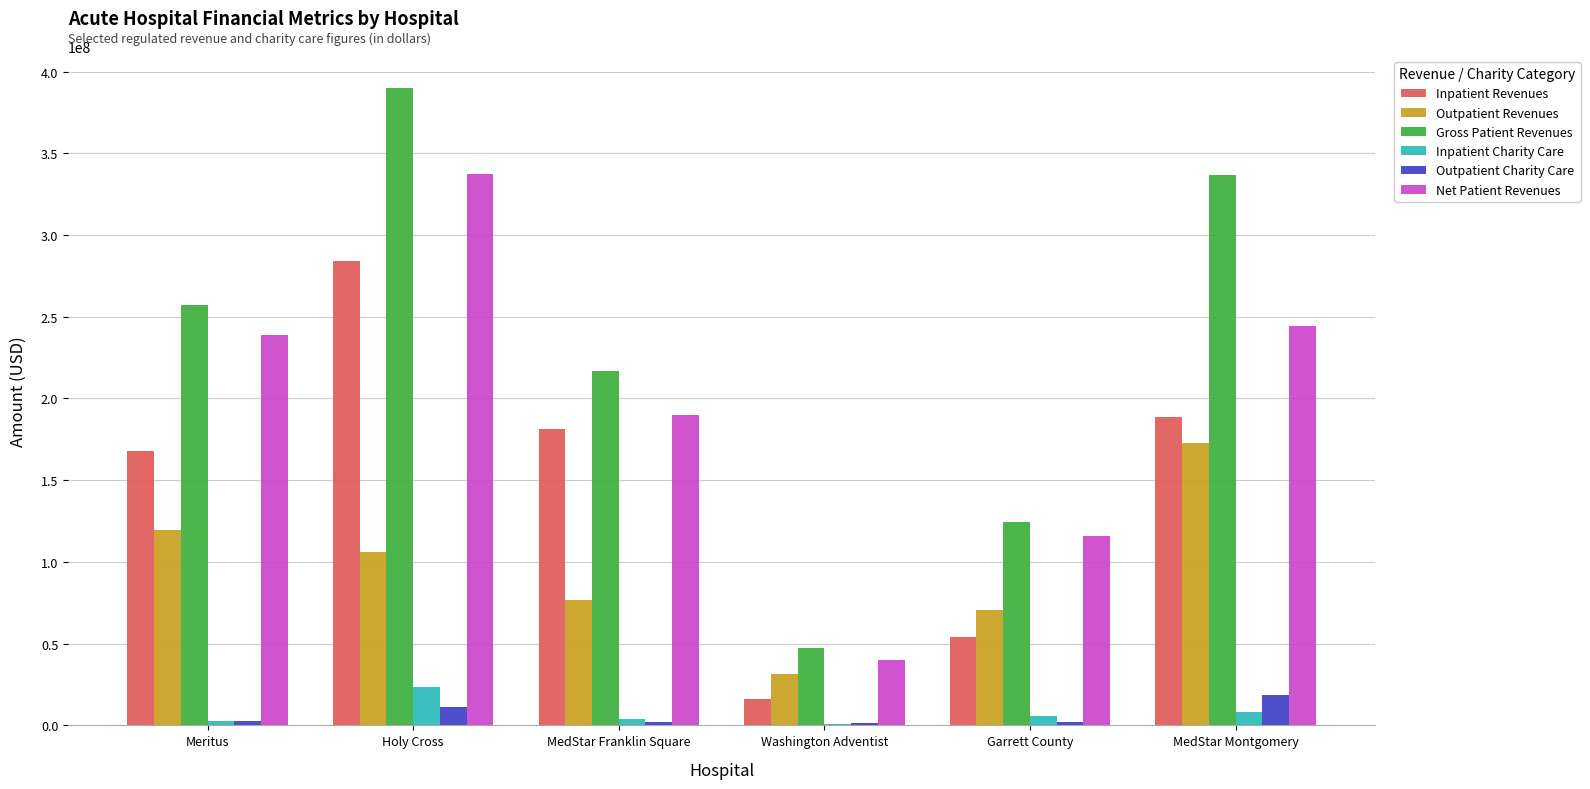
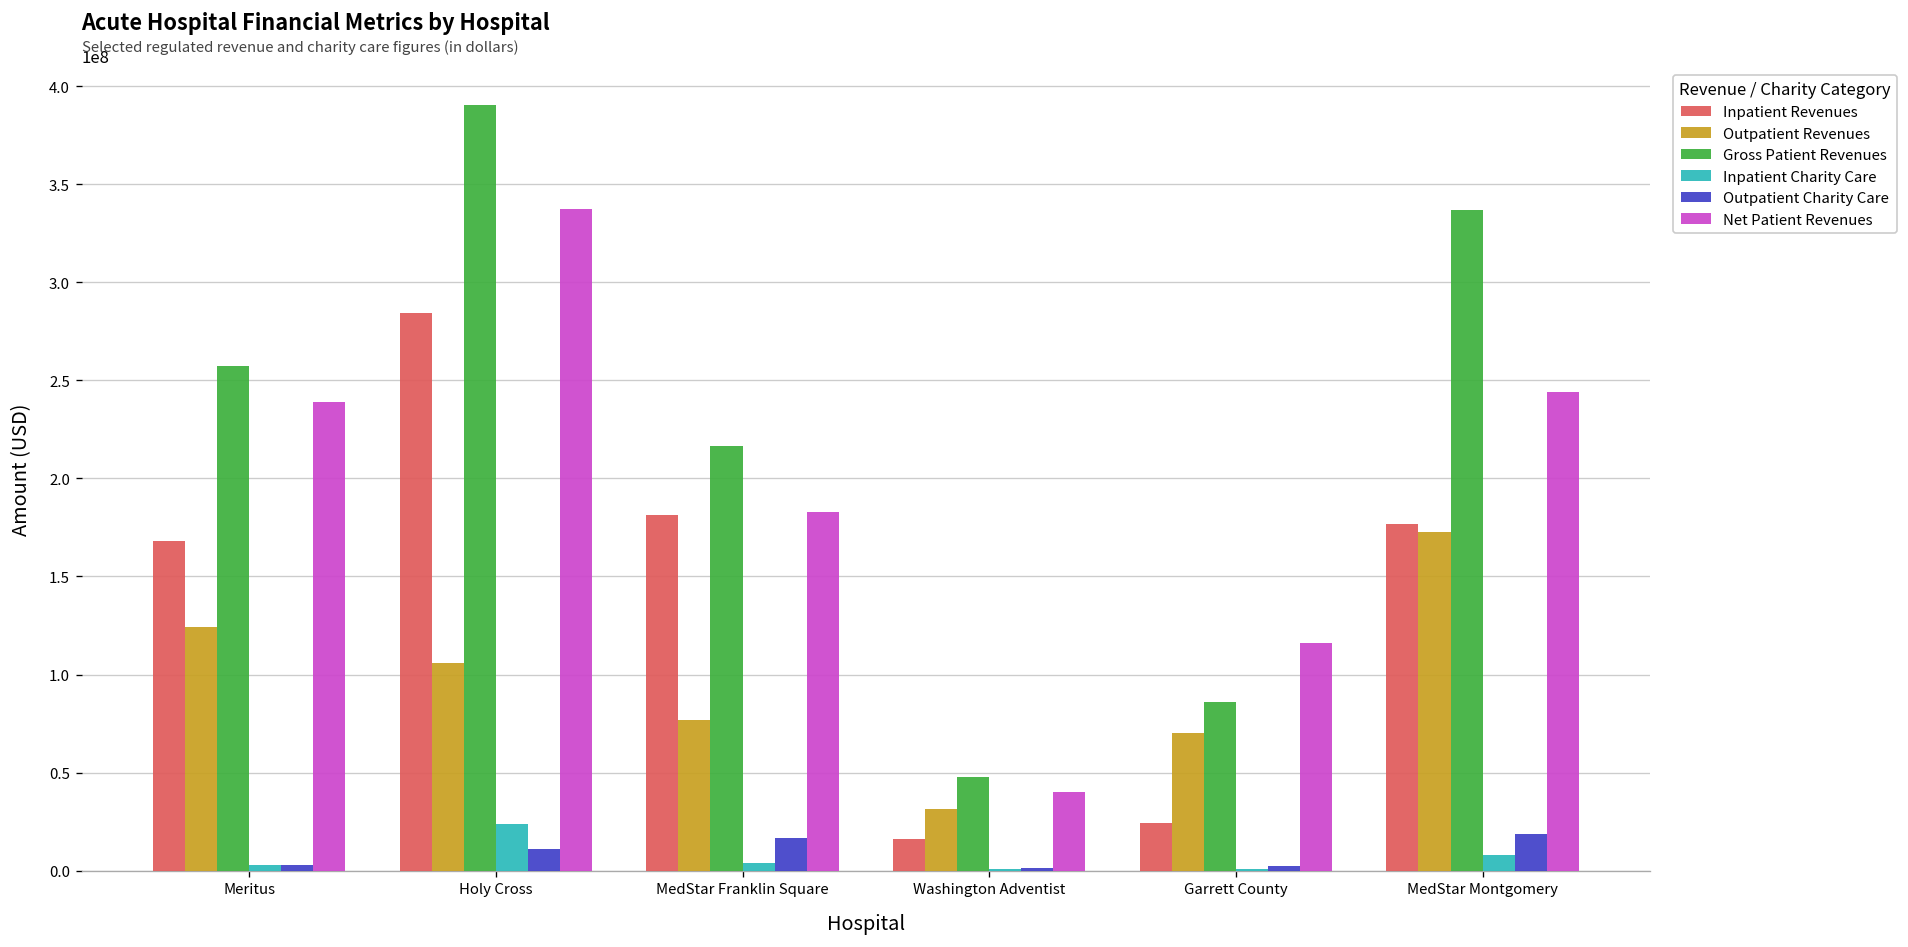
  {
    "Inpatient Revenues": {
      "Meritus": 168000000,
      "Holy Cross": 284000000,
      "MedStar Franklin Square": 181000000,
      "Washington Adventist": 16000000,
-     "Garrett County": 54000000,
-     "MedStar Montgomery": 188000000
+     "Garrett County": 24000000,
+     "MedStar Montgomery": 177000000
    },
    "Outpatient Revenues": {
-     "Meritus": 119000000,
+     "Meritus": 124000000,
      "Holy Cross": 106000000,
      "MedStar Franklin Square": 77000000,
      "Washington Adventist": 31000000,
      "Garrett County": 70000000,
      "MedStar Montgomery": 173000000
    },
    "Gross Patient Revenues": {
      "Meritus": 257000000,
      "Holy Cross": 390000000,
      "MedStar Franklin Square": 217000000,
      "Washington Adventist": 48000000,
-     "Garrett County": 125000000,
+     "Garrett County": 86000000,
      "MedStar Montgomery": 337000000
    },
    "Inpatient Charity Care": {
      "Meritus": 3000000,
      "Holy Cross": 24000000,
      "MedStar Franklin Square": 4000000,
-     "Garrett County": 6000000,
+     "Garrett County": 1000000,
      "MedStar Montgomery": 8000000
    },
    "Outpatient Charity Care": {
      "Meritus": 3000000,
      "Holy Cross": 11000000,
-     "MedStar Franklin Square": 2000000,
+     "MedStar Franklin Square": 16000000,
      "Garrett County": 2000000,
      "MedStar Montgomery": 19000000
    },
    "Net Patient Revenues": {
      "Meritus": 239000000,
      "Holy Cross": 338000000,
-     "MedStar Franklin Square": 190000000,
+     "MedStar Franklin Square": 183000000,
      "Washington Adventist": 40000000,
      "Garrett County": 116000000,
      "MedStar Montgomery": 244000000
    }
  }
